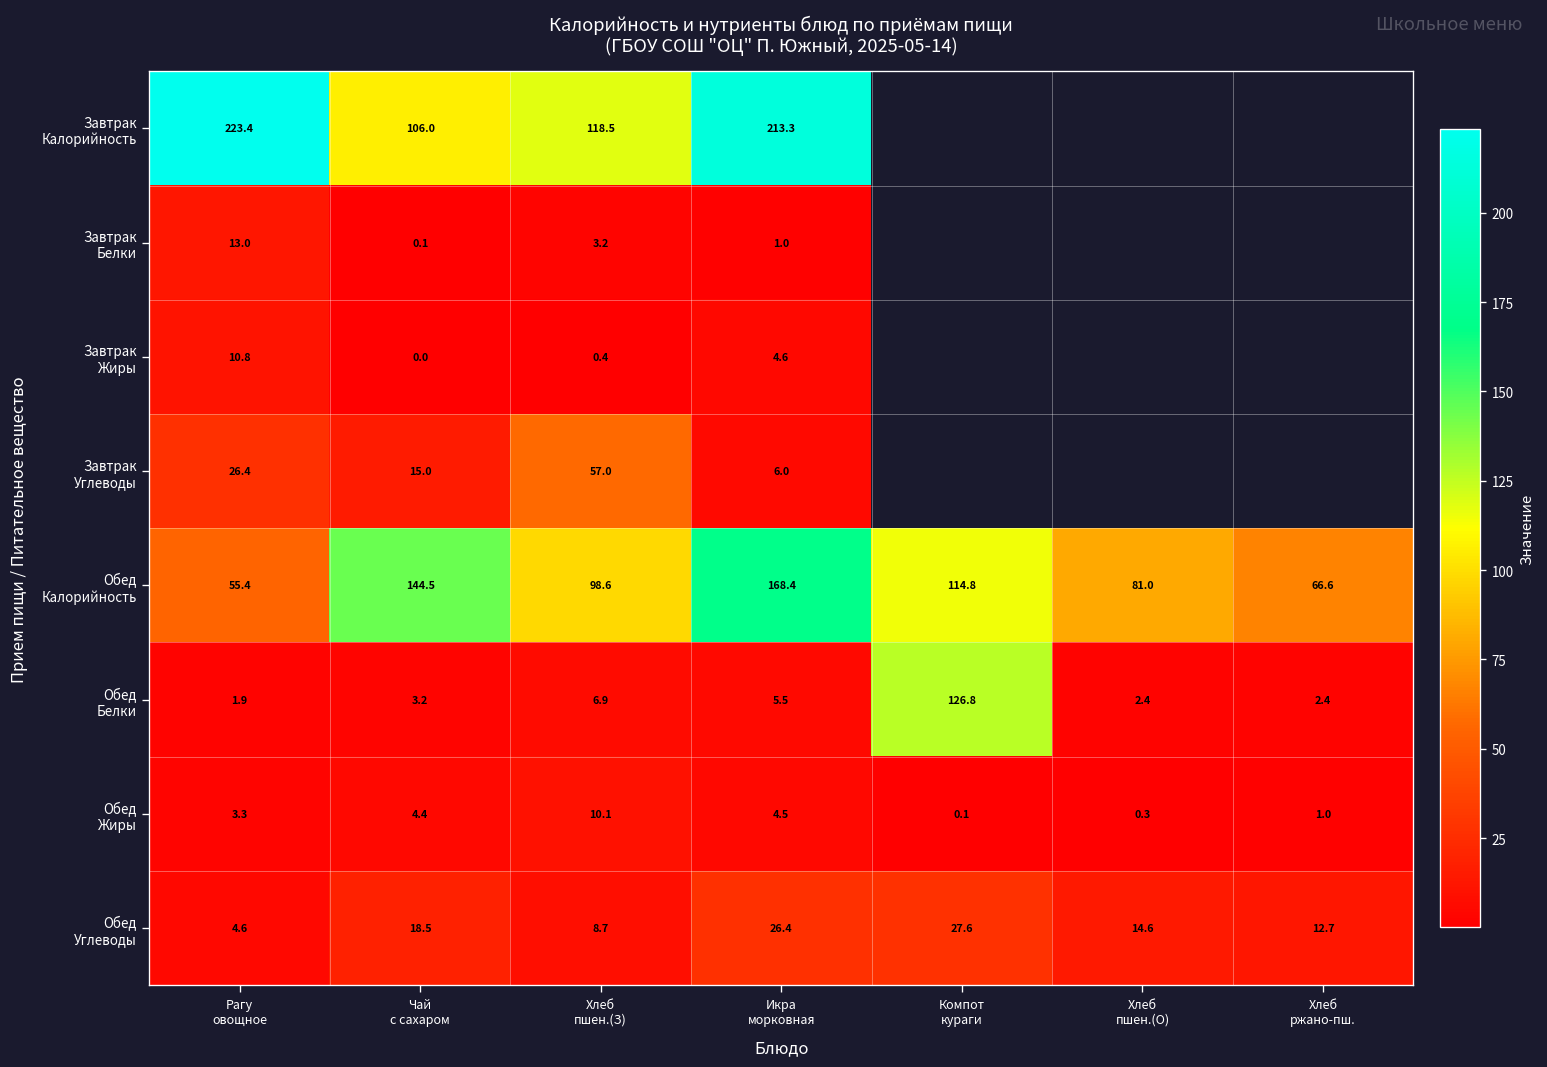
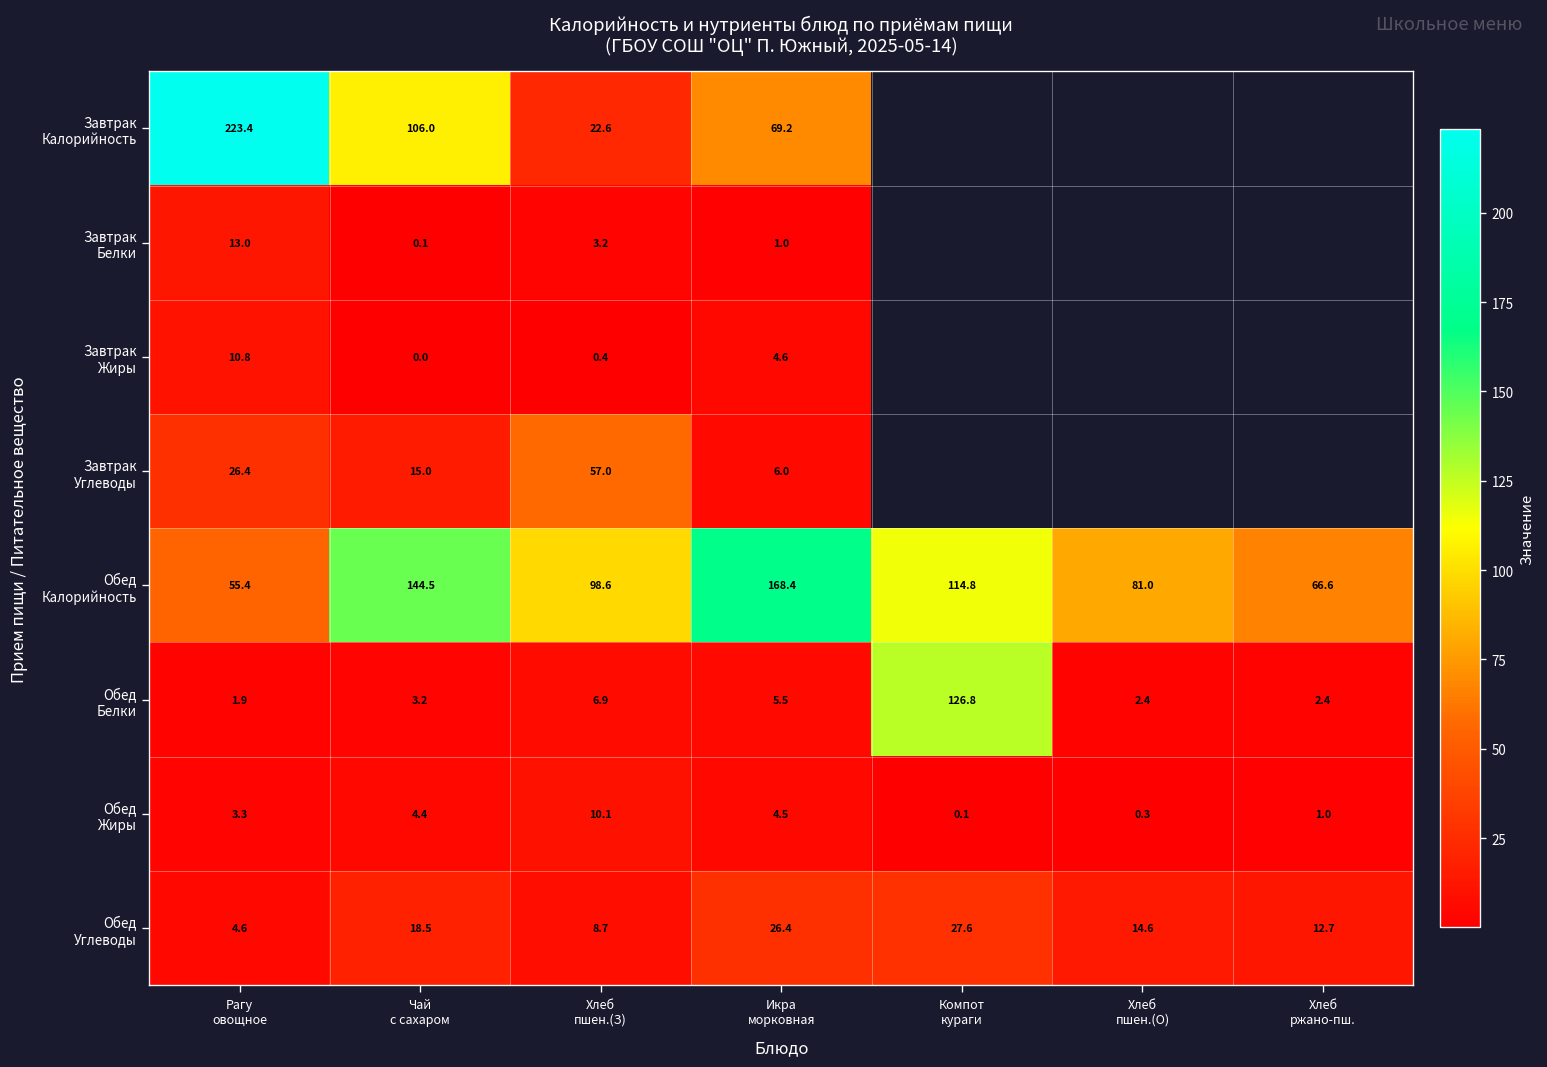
  {
    "Завтрак Калорийность": {
      "Рагу овощное": 223.4,
      "Чай с сахаром": 106.0,
-     "Хлеб пшен.(З)": 118.5,
-     "Икра морковная": 213.3
+     "Хлеб пшен.(З)": 22.6,
+     "Икра морковная": 69.2
    },
    "Завтрак Белки": {
      "Рагу овощное": 13.0,
      "Чай с сахаром": 0.1,
      "Хлеб пшен.(З)": 3.2,
      "Икра морковная": 1.0
    },
    "Завтрак Жиры": {
      "Рагу овощное": 10.8,
      "Чай с сахаром": 0.0,
      "Хлеб пшен.(З)": 0.4,
      "Икра морковная": 4.6
    },
    "Завтрак Углеводы": {
      "Рагу овощное": 26.4,
      "Чай с сахаром": 15.0,
      "Хлеб пшен.(З)": 57.0,
      "Икра морковная": 6.0
    },
    "Обед Калорийность": {
      "Рагу овощное": 55.4,
      "Чай с сахаром": 144.5,
      "Хлеб пшен.(З)": 98.6,
      "Икра морковная": 168.4,
      "Компот кураги": 114.8,
      "Хлеб пшен.(О)": 81.0,
      "Хлеб ржано-пш.": 66.6
    },
    "Обед Белки": {
      "Рагу овощное": 1.9,
      "Чай с сахаром": 3.2,
      "Хлеб пшен.(З)": 6.9,
      "Икра морковная": 5.5,
      "Компот кураги": 126.8,
      "Хлеб пшен.(О)": 2.4,
      "Хлеб ржано-пш.": 2.4
    },
    "Обед Жиры": {
      "Рагу овощное": 3.3,
      "Чай с сахаром": 4.4,
      "Хлеб пшен.(З)": 10.1,
      "Икра морковная": 4.5,
      "Компот кураги": 0.1,
      "Хлеб пшен.(О)": 0.3,
      "Хлеб ржано-пш.": 1.0
    },
    "Обед Углеводы": {
      "Рагу овощное": 4.6,
      "Чай с сахаром": 18.5,
      "Хлеб пшен.(З)": 8.7,
      "Икра морковная": 26.4,
      "Компот кураги": 27.6,
      "Хлеб пшен.(О)": 14.6,
      "Хлеб ржано-пш.": 12.7
    }
  }
